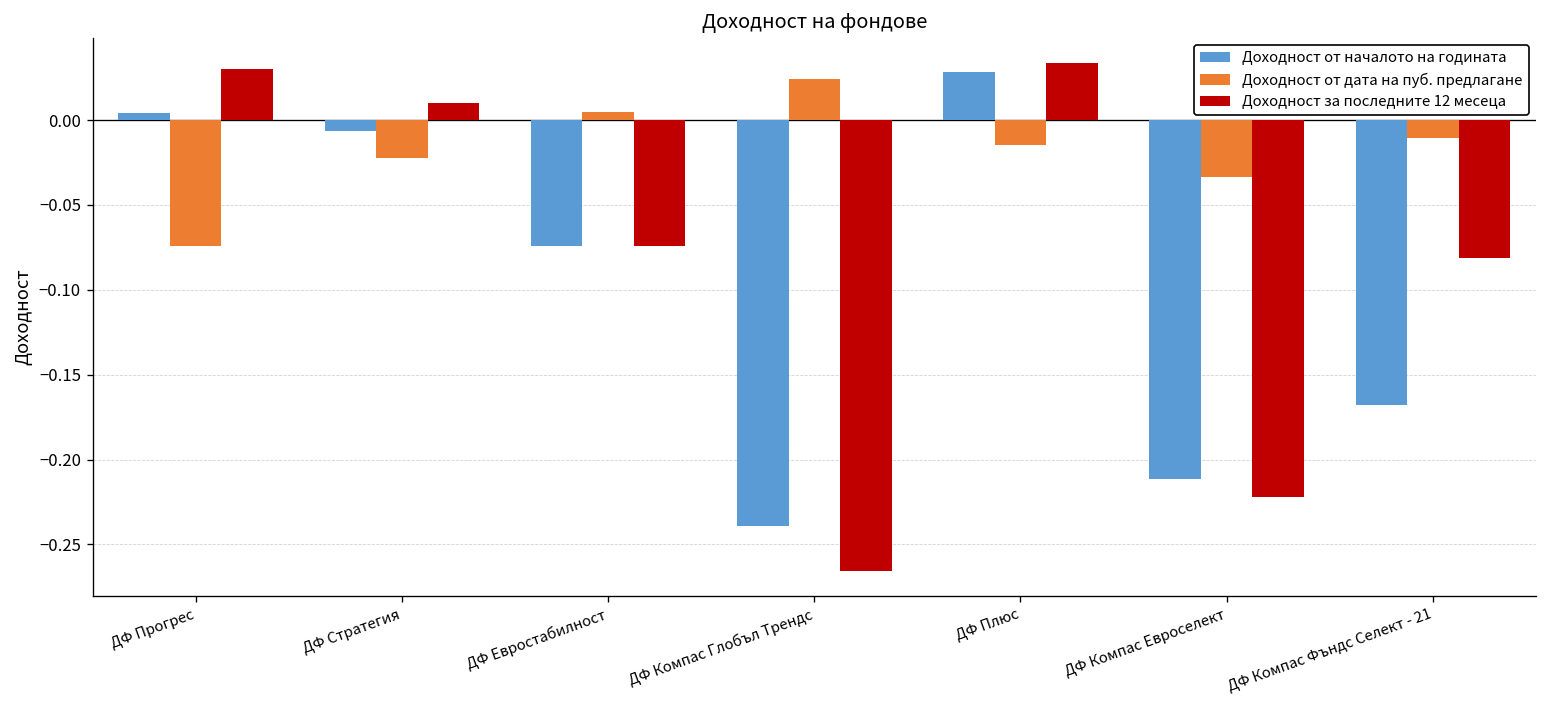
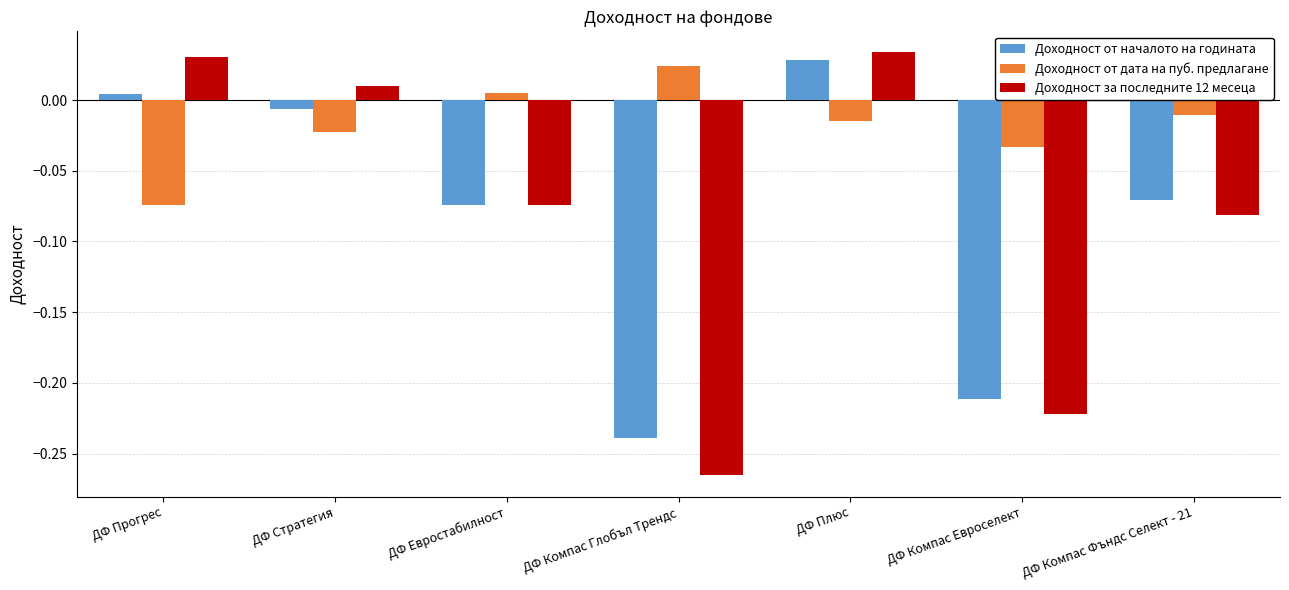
  {
    "Доходност от началото на годината": {
      "ДФ Прогрес": 0.004,
      "ДФ Стратегия": -0.007,
      "ДФ Евростабилност": -0.074,
      "ДФ Компас Глобъл Трендс": -0.239,
      "ДФ Плюс": 0.028,
      "ДФ Компас Евроселект": -0.212,
-     "ДФ Компас Фъндс Селект - 21": -0.168
+     "ДФ Компас Фъндс Селект - 21": -0.070
    },
    "Доходност от дата на пуб. предлагане": {
      "ДФ Прогрес": -0.074,
      "ДФ Стратегия": -0.023,
      "ДФ Евростабилност": 0.005,
      "ДФ Компас Глобъл Трендс": 0.024,
      "ДФ Плюс": -0.015,
      "ДФ Компас Евроселект": -0.034,
      "ДФ Компас Фъндс Селект - 21": -0.011
    },
    "Доходност за последните 12 месеца": {
      "ДФ Прогрес": 0.030,
      "ДФ Стратегия": 0.010,
      "ДФ Евростабилност": -0.074,
      "ДФ Компас Глобъл Трендс": -0.265,
      "ДФ Плюс": 0.034,
      "ДФ Компас Евроселект": -0.222,
      "ДФ Компас Фъндс Селект - 21": -0.081
    }
  }
